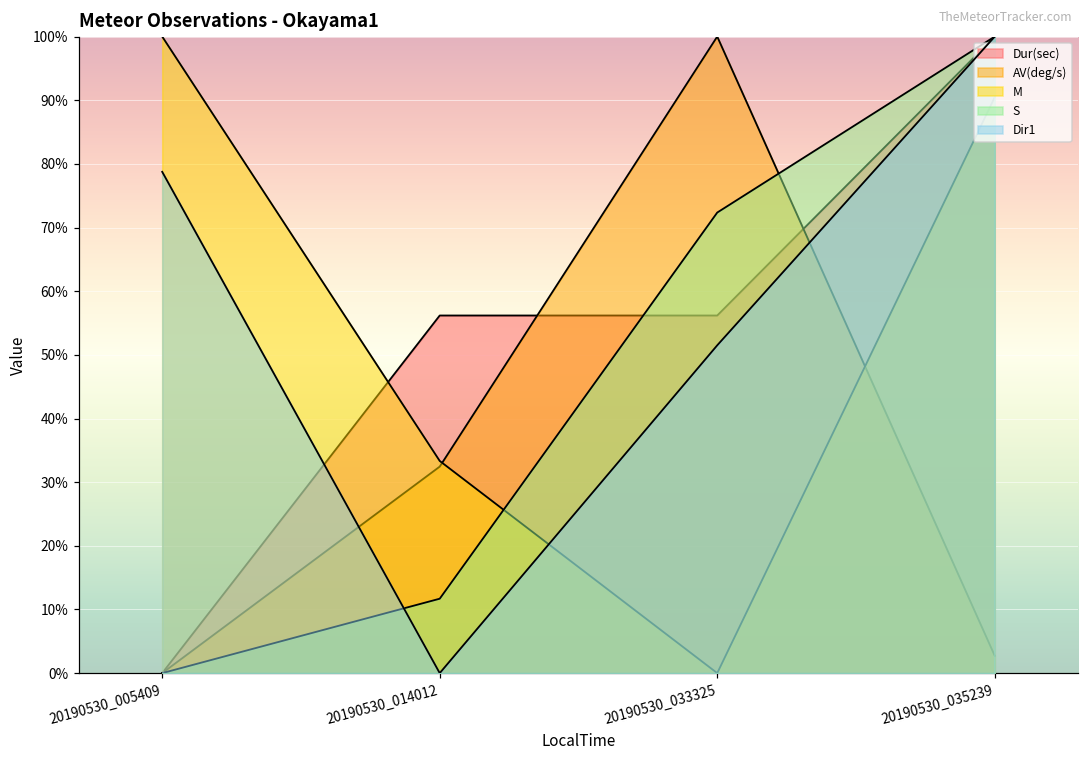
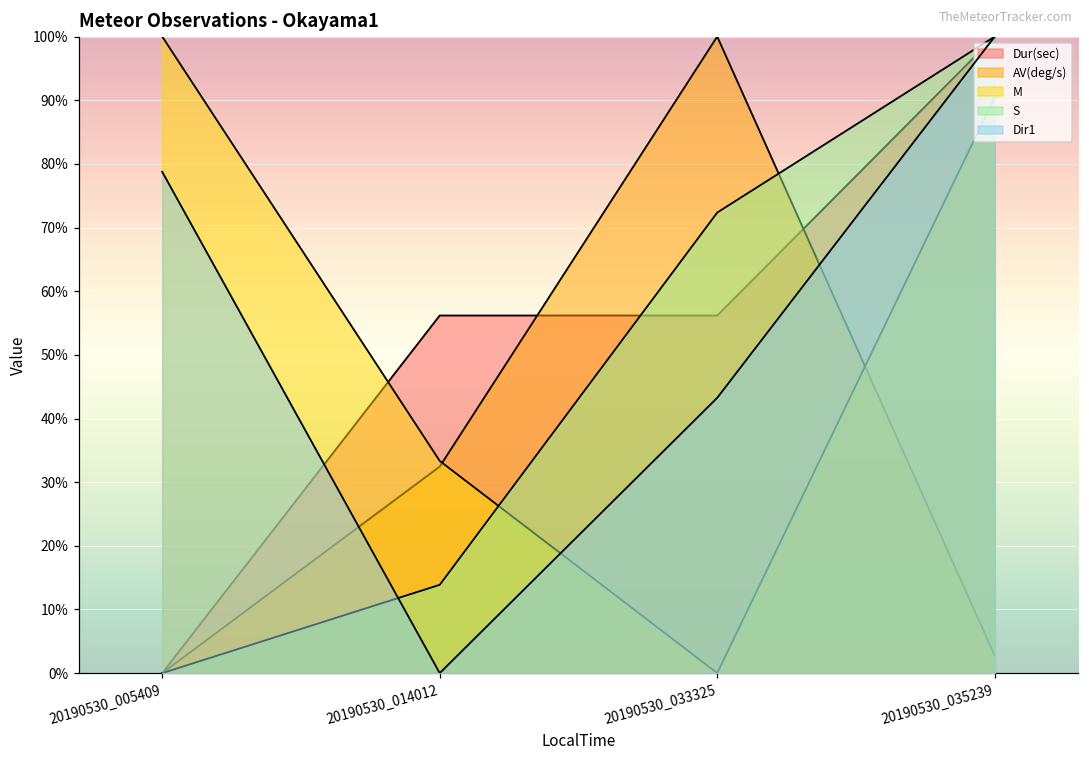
  {
    "Dur(sec)": {
      "20190530_014012": "56%",
      "20190530_033325": "56%"
    },
    "S": {
-     "20190530_014012": "12%",
+     "20190530_014012": "14%",
      "20190530_033325": "72%"
    },
    "Dir1": {
      "20190530_005409": "79%",
      "20190530_014012": "0%",
-     "20190530_033325": "51%"
+     "20190530_033325": "43%"
    }
  }
